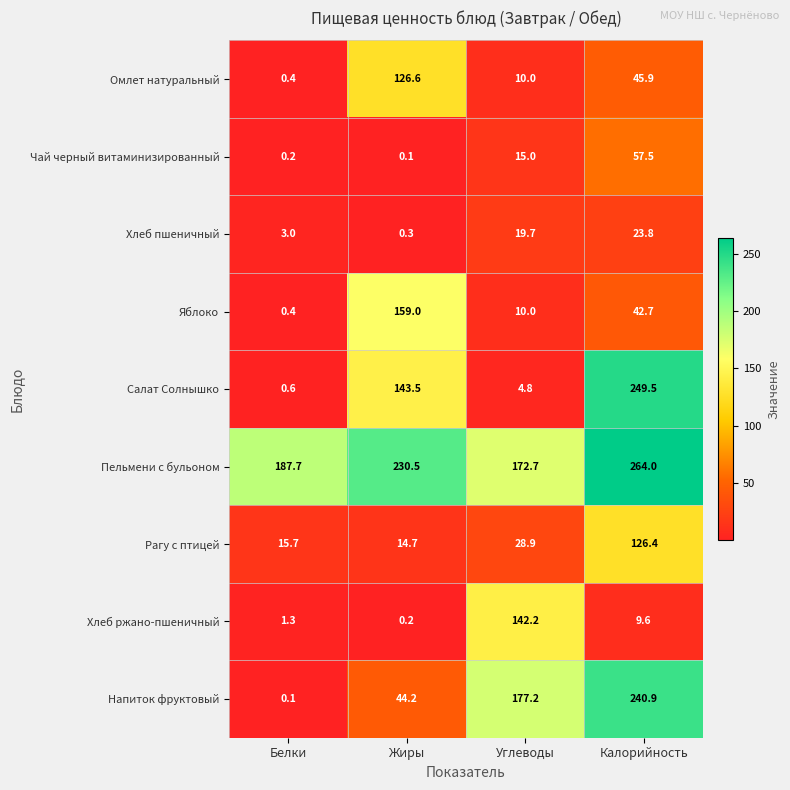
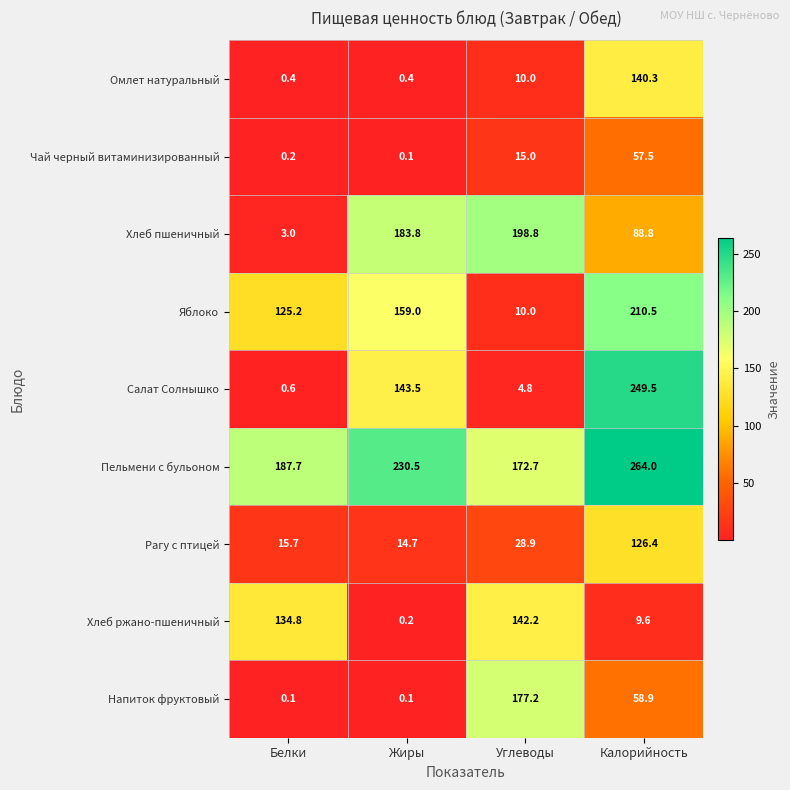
  {
    "Омлет натуральный": {
      "Белки": 0.4,
-     "Жиры": 126.6,
+     "Жиры": 0.4,
      "Углеводы": 10.0,
-     "Калорийность": 45.9
+     "Калорийность": 140.3
    },
    "Чай черный витаминизированный": {
      "Белки": 0.2,
      "Жиры": 0.1,
      "Углеводы": 15.0,
      "Калорийность": 57.5
    },
    "Хлеб пшеничный": {
      "Белки": 3.0,
-     "Жиры": 0.3,
-     "Углеводы": 19.7,
-     "Калорийность": 23.8
+     "Жиры": 183.8,
+     "Углеводы": 198.8,
+     "Калорийность": 88.8
    },
    "Яблоко": {
-     "Белки": 0.4,
+     "Белки": 125.2,
      "Жиры": 159.0,
      "Углеводы": 10.0,
-     "Калорийность": 42.7
+     "Калорийность": 210.5
    },
    "Салат Солнышко": {
      "Белки": 0.6,
      "Жиры": 143.5,
      "Углеводы": 4.8,
      "Калорийность": 249.5
    },
    "Пельмени с бульоном": {
      "Белки": 187.7,
      "Жиры": 230.5,
      "Углеводы": 172.7,
      "Калорийность": 264.0
    },
    "Рагу с птицей": {
      "Белки": 15.7,
      "Жиры": 14.7,
      "Углеводы": 28.9,
      "Калорийность": 126.4
    },
    "Хлеб ржано-пшеничный": {
-     "Белки": 1.3,
+     "Белки": 134.8,
      "Жиры": 0.2,
      "Углеводы": 142.2,
      "Калорийность": 9.6
    },
    "Напиток фруктовый": {
      "Белки": 0.1,
-     "Жиры": 44.2,
+     "Жиры": 0.1,
      "Углеводы": 177.2,
-     "Калорийность": 240.9
+     "Калорийность": 58.9
    }
  }
